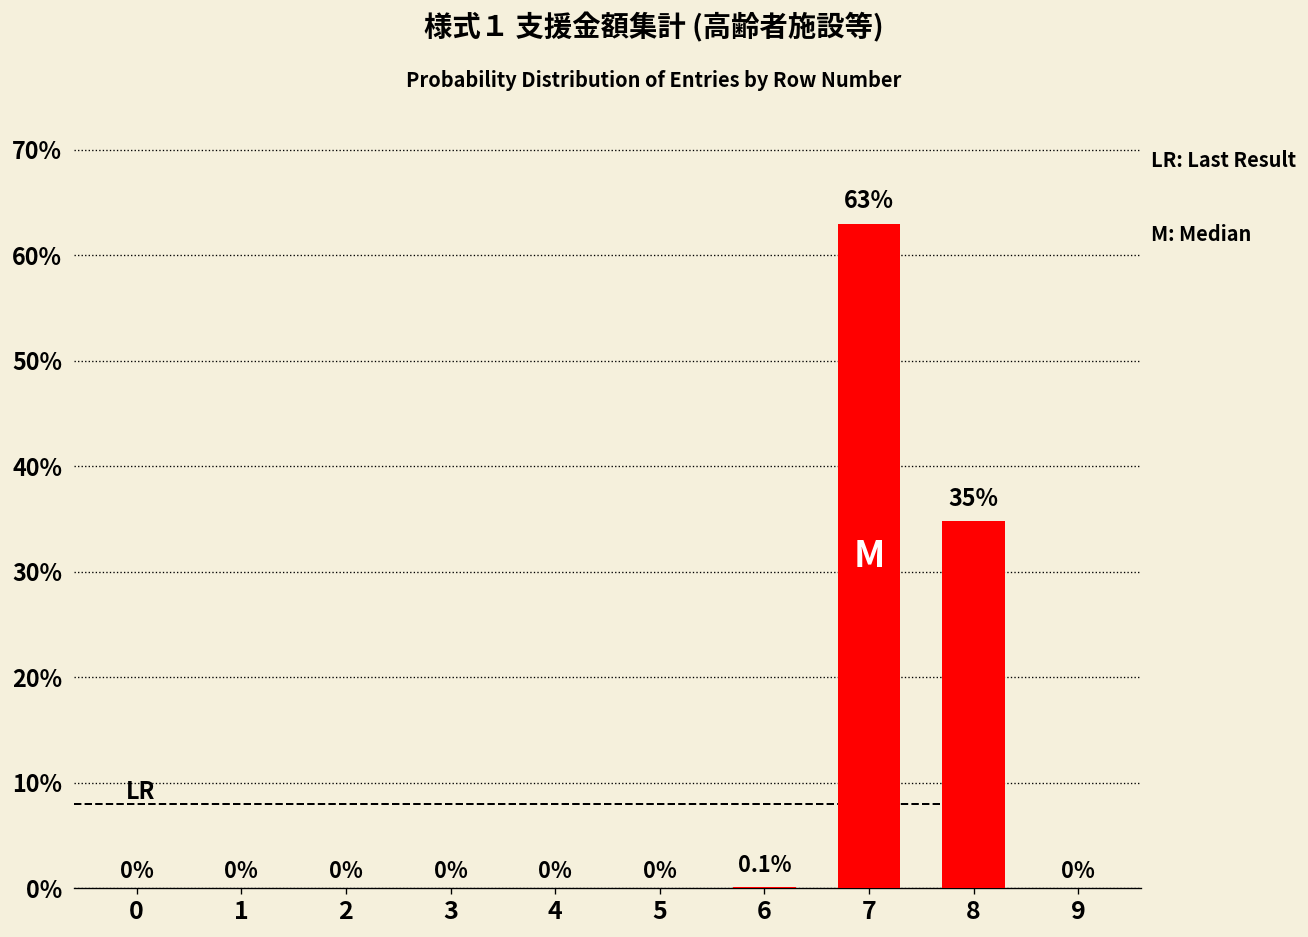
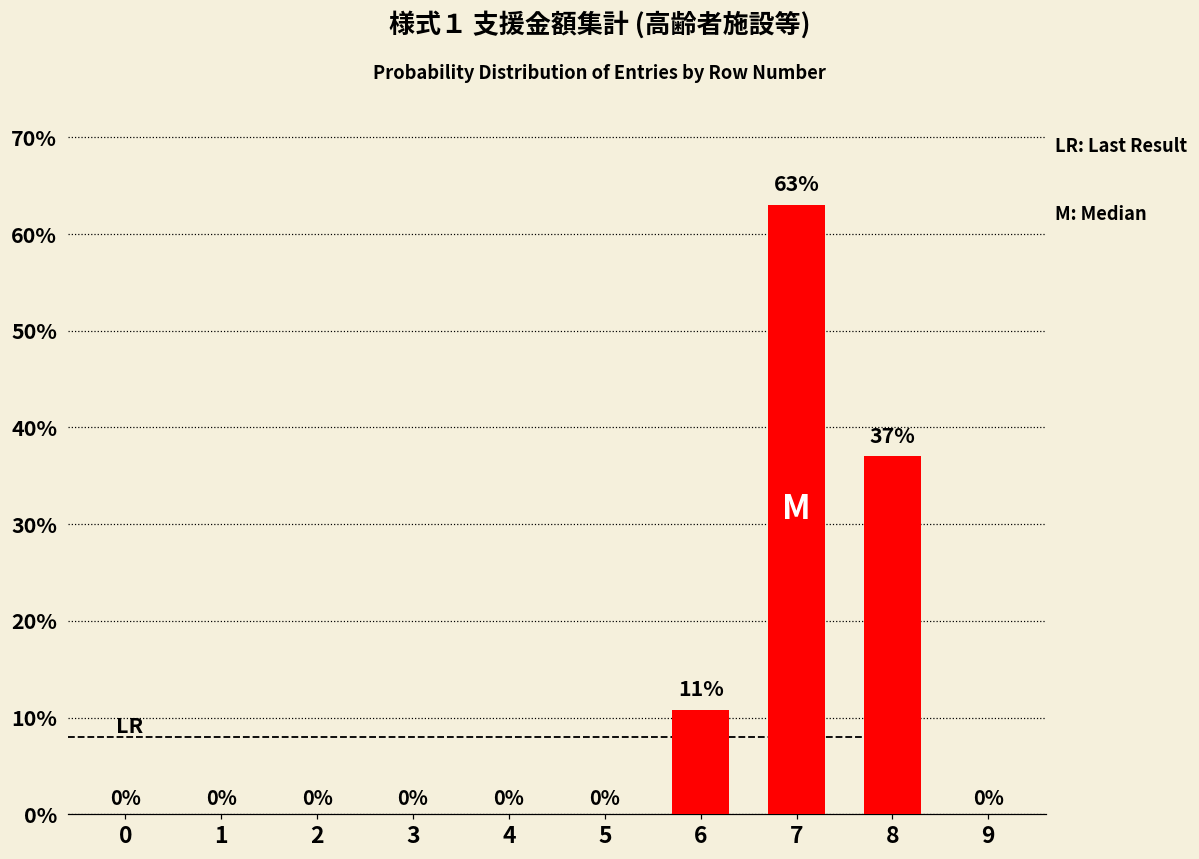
  {
    "0": "0%",
    "1": "0%",
    "2": "0%",
    "3": "0%",
    "4": "0%",
    "5": "0%",
-   "6": "0.1%",
+   "6": "11%",
    "7": "63%",
-   "8": "35%",
+   "8": "37%",
    "9": "0%"
  }
